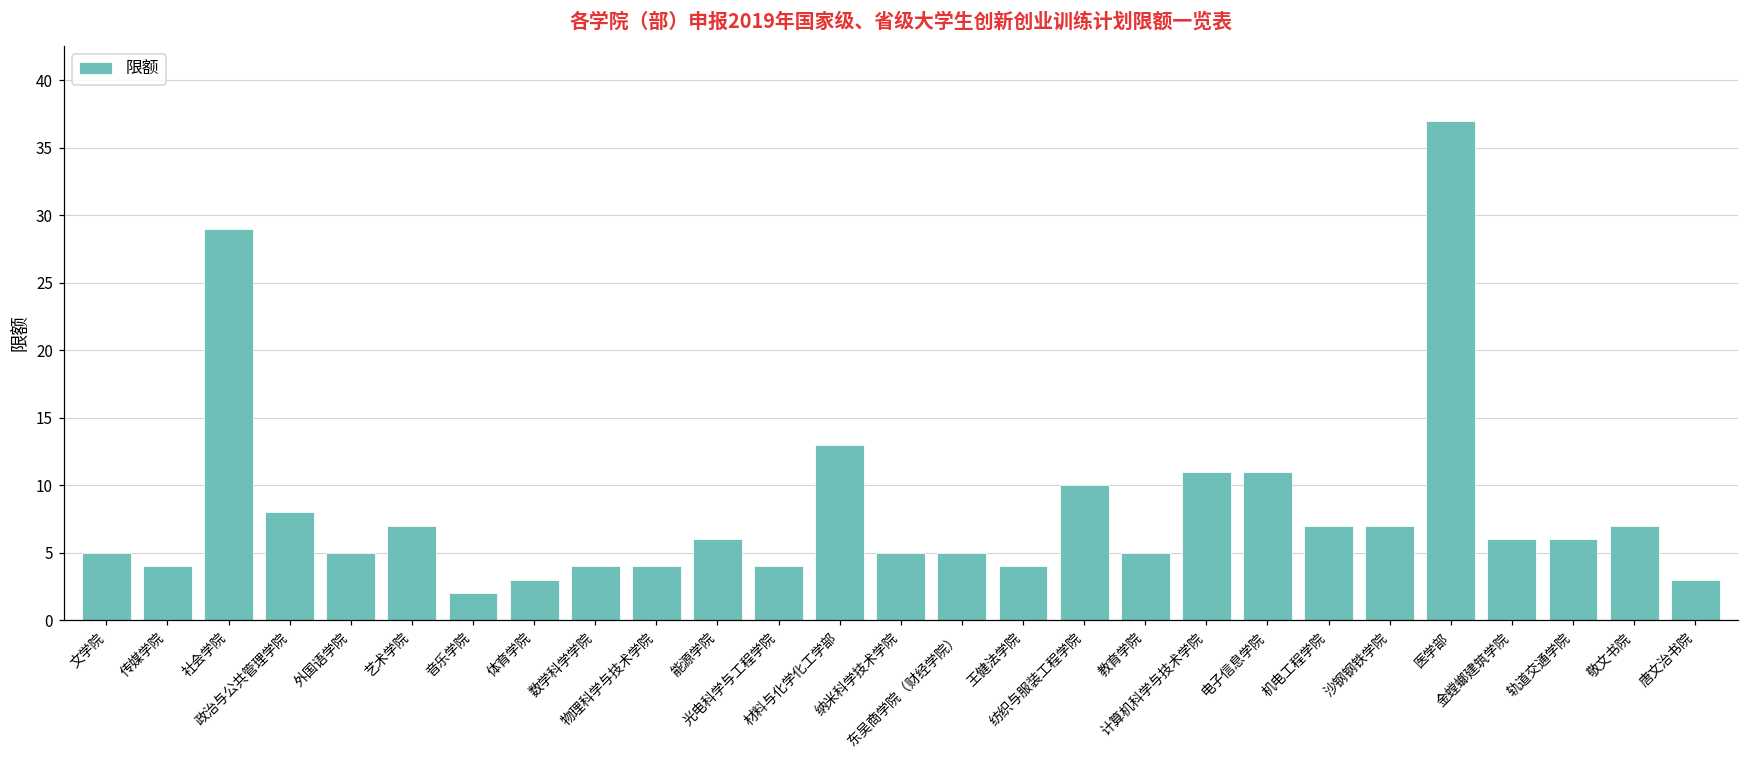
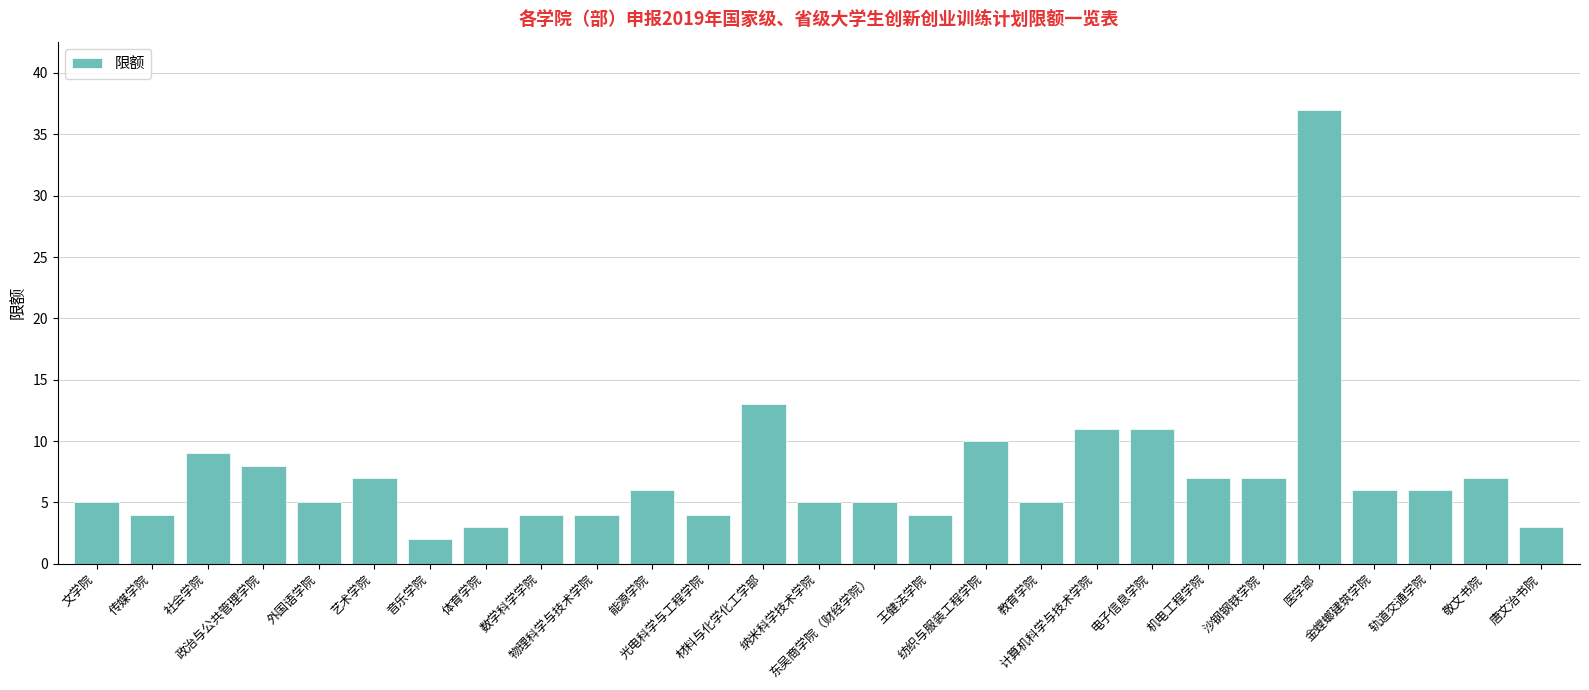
  {
    "文学院": 5,
    "传媒学院": 4,
-   "社会学院": 29,
+   "社会学院": 9,
    "政治与公共管理学院": 8,
    "外国语学院": 5,
    "艺术学院": 7,
    "音乐学院": 2,
    "体育学院": 3,
    "数学科学学院": 4,
    "物理科学与技术学院": 4,
    "能源学院": 6,
    "光电科学与工程学院": 4,
    "材料与化学化工学部": 13,
    "纳米科学技术学院": 5,
    "东吴商学院（财经学院）": 5,
    "王健法学院": 4,
    "纺织与服装工程学院": 10,
    "教育学院": 5,
    "计算机科学与技术学院": 11,
    "电子信息学院": 11,
    "机电工程学院": 7,
    "沙钢钢铁学院": 7,
    "医学部": 37,
    "金螳螂建筑学院": 6,
    "轨道交通学院": 6,
    "敬文书院": 7,
    "唐文治书院": 3
  }
